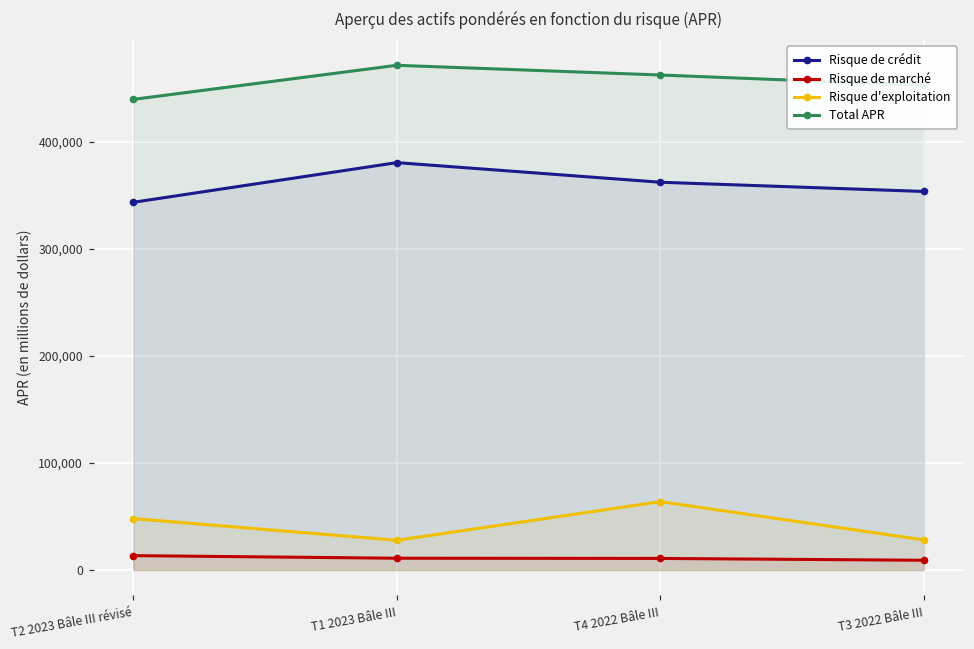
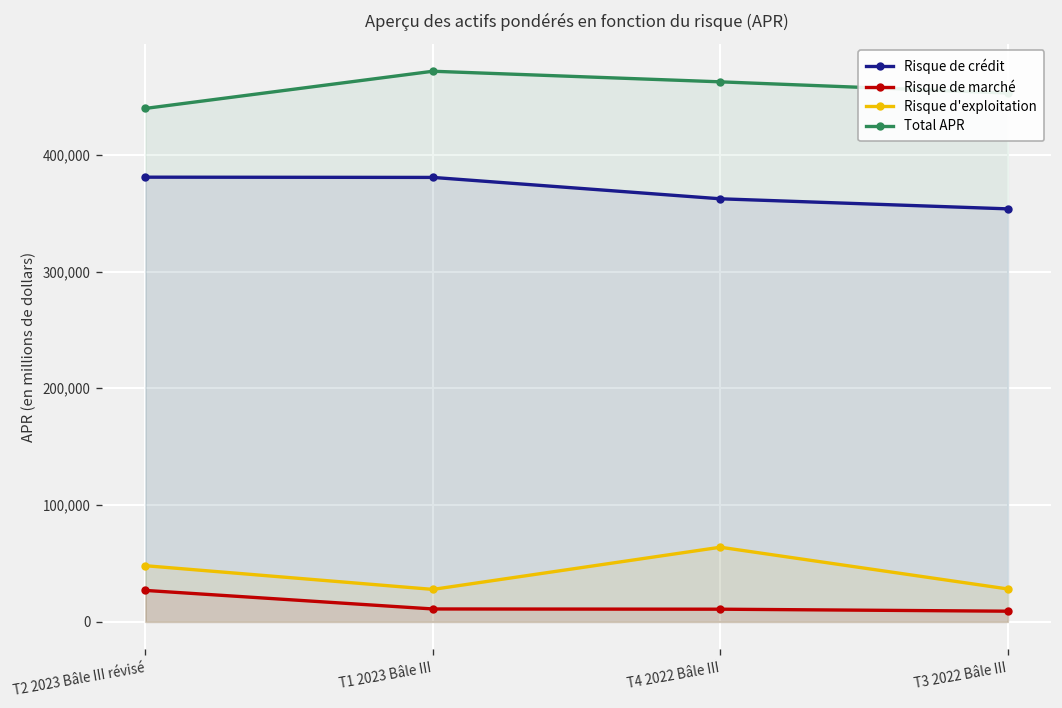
  {
    "Risque de crédit": {
-     "T2 2023 Bâle III révisé": "340,000",
+     "T2 2023 Bâle III révisé": "380,000",
      "T1 2023 Bâle III": "380,000",
      "T4 2022 Bâle III": "360,000",
      "T3 2022 Bâle III": "350,000"
    },
    "Risque de marché": {
-     "T2 2023 Bâle III révisé": "10,000",
+     "T2 2023 Bâle III révisé": "30,000",
      "T1 2023 Bâle III": "10,000",
      "T4 2022 Bâle III": "10,000",
      "T3 2022 Bâle III": "10,000"
    },
    "Risque d'exploitation": {
      "T2 2023 Bâle III révisé": "50,000",
      "T1 2023 Bâle III": "30,000",
      "T4 2022 Bâle III": "60,000",
      "T3 2022 Bâle III": "30,000"
    },
    "Total APR": {
      "T2 2023 Bâle III révisé": "440,000",
      "T1 2023 Bâle III": "470,000",
      "T4 2022 Bâle III": "460,000"
    }
  }
